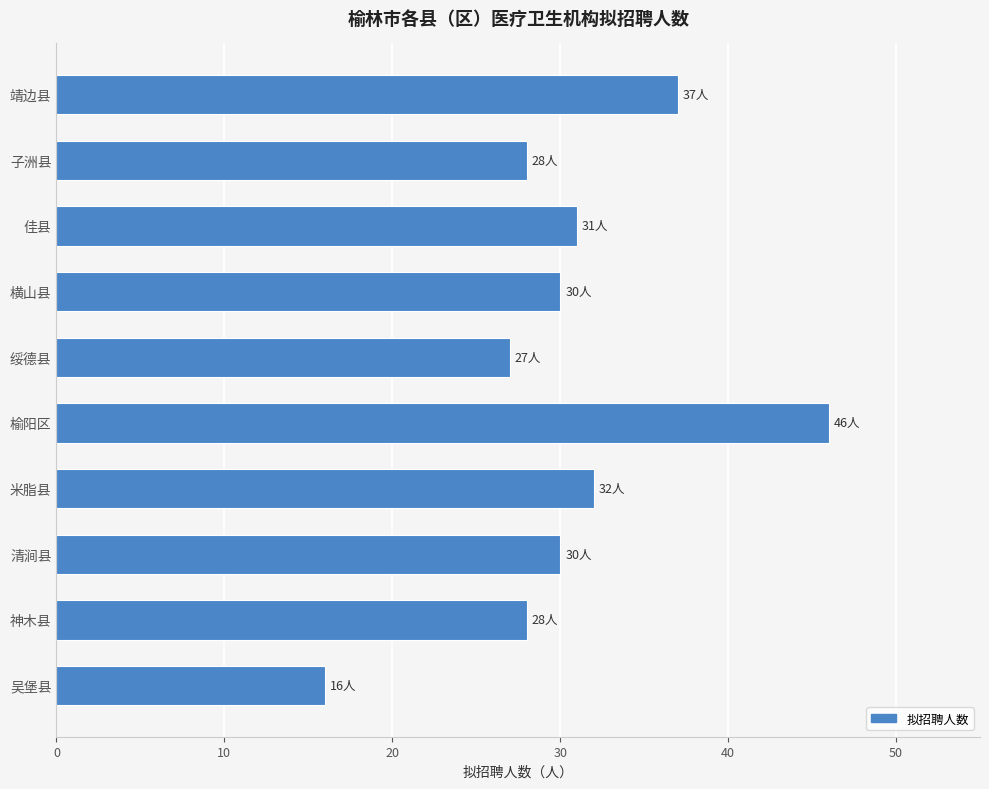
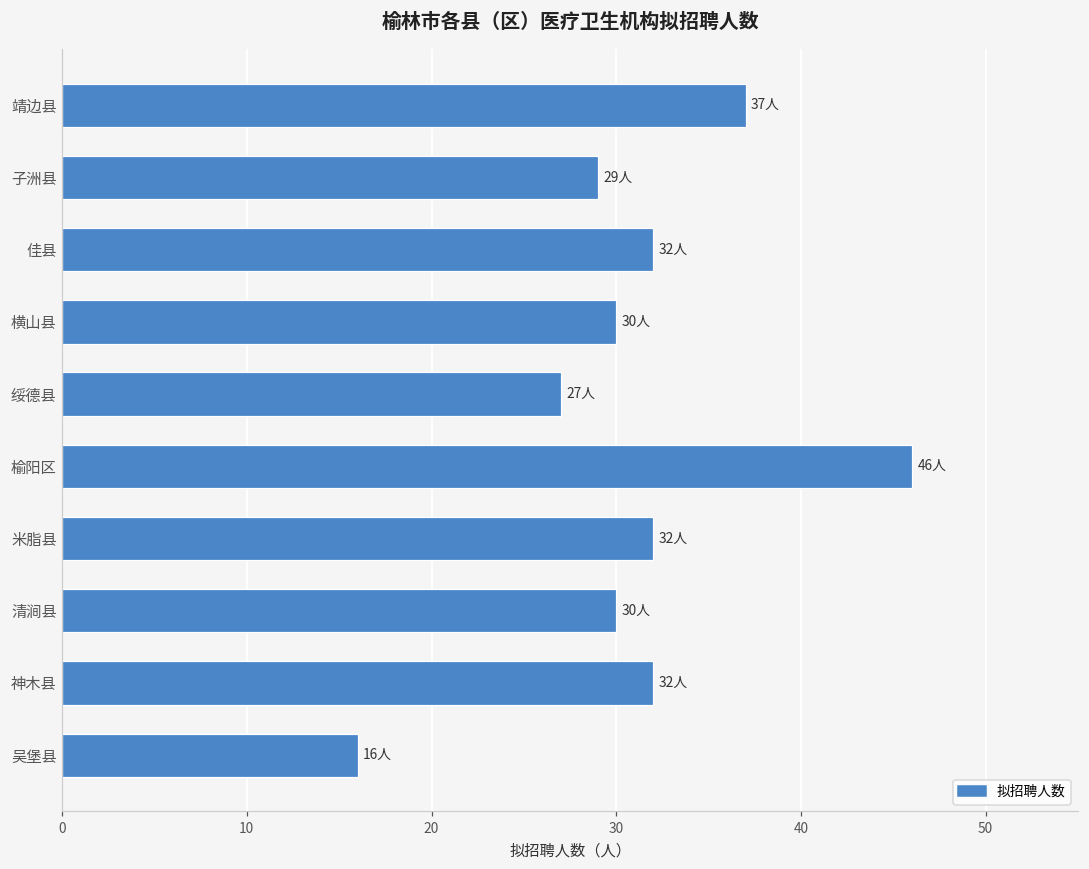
  {
    "靖边县": "37人",
-   "子洲县": "28人",
-   "佳县": "31人",
+   "子洲县": "29人",
+   "佳县": "32人",
    "横山县": "30人",
    "绥德县": "27人",
    "榆阳区": "46人",
    "米脂县": "32人",
    "清涧县": "30人",
-   "神木县": "28人",
+   "神木县": "32人",
    "吴堡县": "16人"
  }
